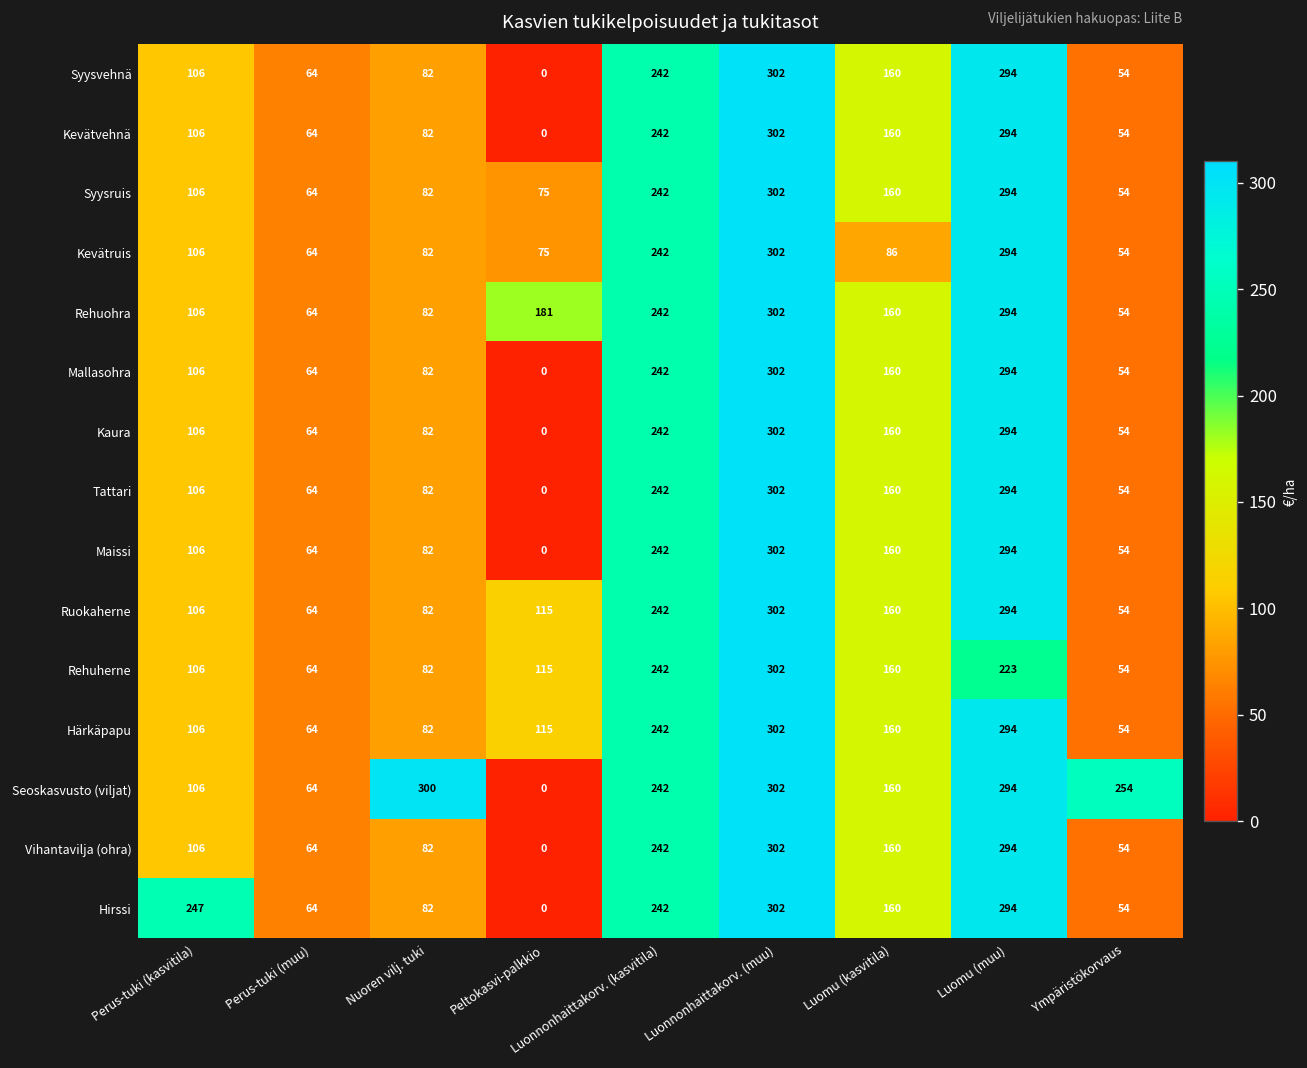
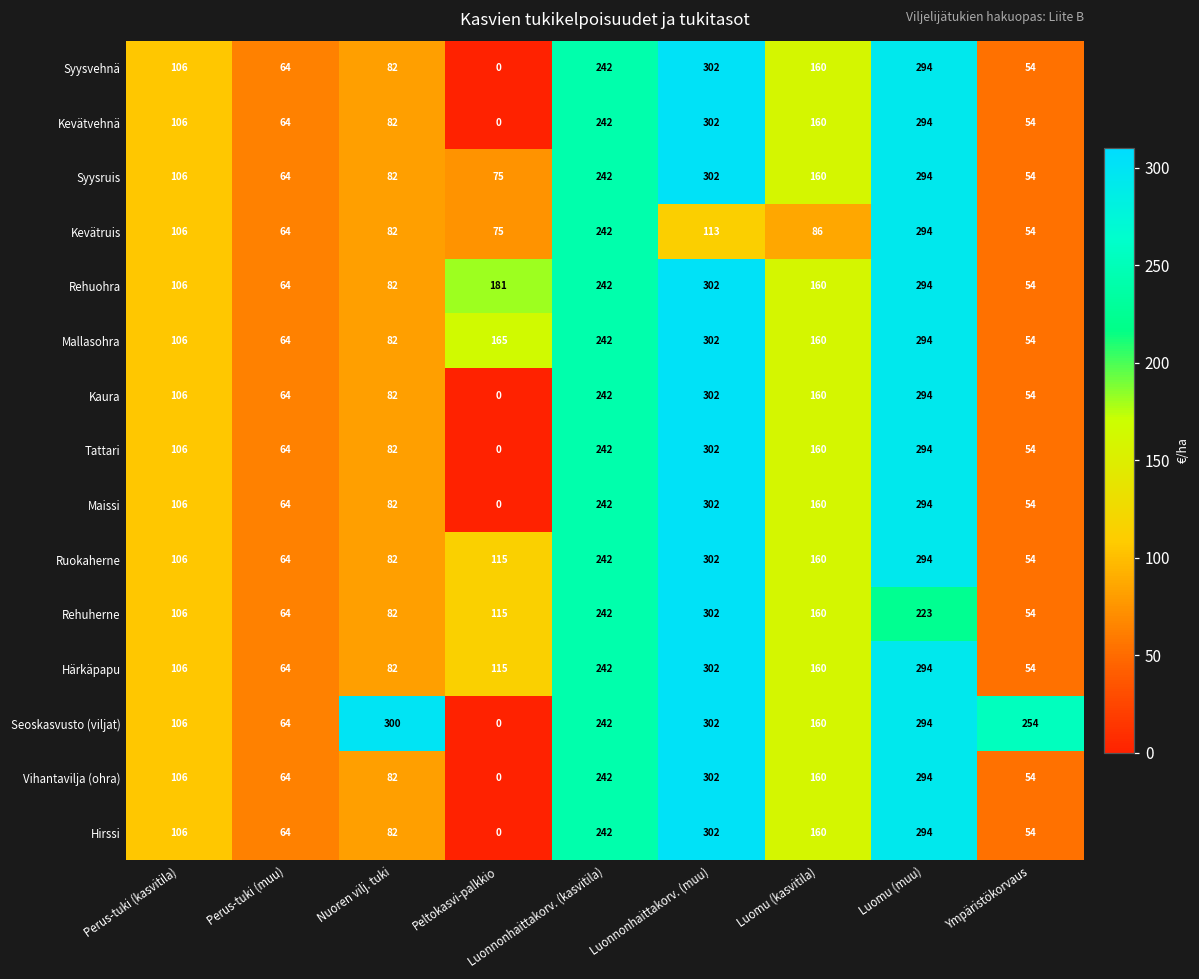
  {
    "Syysvehnä": {
      "Perus-tuki (kasvitila)": 106,
      "Perus-tuki (muu)": 64,
      "Nuoren vilj. tuki": 82,
      "Peltokasvi-palkkio": 0,
      "Luonnonhaittakorv. (kasvitila)": 242,
      "Luonnonhaittakorv. (muu)": 302,
      "Luomu (kasvitila)": 160,
      "Luomu (muu)": 294,
      "Ympäristökorvaus": 54
    },
    "Kevätvehnä": {
      "Perus-tuki (kasvitila)": 106,
      "Perus-tuki (muu)": 64,
      "Nuoren vilj. tuki": 82,
      "Peltokasvi-palkkio": 0,
      "Luonnonhaittakorv. (kasvitila)": 242,
      "Luonnonhaittakorv. (muu)": 302,
      "Luomu (kasvitila)": 160,
      "Luomu (muu)": 294,
      "Ympäristökorvaus": 54
    },
    "Syysruis": {
      "Perus-tuki (kasvitila)": 106,
      "Perus-tuki (muu)": 64,
      "Nuoren vilj. tuki": 82,
      "Peltokasvi-palkkio": 75,
      "Luonnonhaittakorv. (kasvitila)": 242,
      "Luonnonhaittakorv. (muu)": 302,
      "Luomu (kasvitila)": 160,
      "Luomu (muu)": 294,
      "Ympäristökorvaus": 54
    },
    "Kevätruis": {
      "Perus-tuki (kasvitila)": 106,
      "Perus-tuki (muu)": 64,
      "Nuoren vilj. tuki": 82,
      "Peltokasvi-palkkio": 75,
      "Luonnonhaittakorv. (kasvitila)": 242,
-     "Luonnonhaittakorv. (muu)": 302,
+     "Luonnonhaittakorv. (muu)": 113,
      "Luomu (kasvitila)": 86,
      "Luomu (muu)": 294,
      "Ympäristökorvaus": 54
    },
    "Rehuohra": {
      "Perus-tuki (kasvitila)": 106,
      "Perus-tuki (muu)": 64,
      "Nuoren vilj. tuki": 82,
      "Peltokasvi-palkkio": 181,
      "Luonnonhaittakorv. (kasvitila)": 242,
      "Luonnonhaittakorv. (muu)": 302,
      "Luomu (kasvitila)": 160,
      "Luomu (muu)": 294,
      "Ympäristökorvaus": 54
    },
    "Mallasohra": {
      "Perus-tuki (kasvitila)": 106,
      "Perus-tuki (muu)": 64,
      "Nuoren vilj. tuki": 82,
-     "Peltokasvi-palkkio": 0,
+     "Peltokasvi-palkkio": 165,
      "Luonnonhaittakorv. (kasvitila)": 242,
      "Luonnonhaittakorv. (muu)": 302,
      "Luomu (kasvitila)": 160,
      "Luomu (muu)": 294,
      "Ympäristökorvaus": 54
    },
    "Kaura": {
      "Perus-tuki (kasvitila)": 106,
      "Perus-tuki (muu)": 64,
      "Nuoren vilj. tuki": 82,
      "Peltokasvi-palkkio": 0,
      "Luonnonhaittakorv. (kasvitila)": 242,
      "Luonnonhaittakorv. (muu)": 302,
      "Luomu (kasvitila)": 160,
      "Luomu (muu)": 294,
      "Ympäristökorvaus": 54
    },
    "Tattari": {
      "Perus-tuki (kasvitila)": 106,
      "Perus-tuki (muu)": 64,
      "Nuoren vilj. tuki": 82,
      "Peltokasvi-palkkio": 0,
      "Luonnonhaittakorv. (kasvitila)": 242,
      "Luonnonhaittakorv. (muu)": 302,
      "Luomu (kasvitila)": 160,
      "Luomu (muu)": 294,
      "Ympäristökorvaus": 54
    },
    "Maissi": {
      "Perus-tuki (kasvitila)": 106,
      "Perus-tuki (muu)": 64,
      "Nuoren vilj. tuki": 82,
      "Peltokasvi-palkkio": 0,
      "Luonnonhaittakorv. (kasvitila)": 242,
      "Luonnonhaittakorv. (muu)": 302,
      "Luomu (kasvitila)": 160,
      "Luomu (muu)": 294,
      "Ympäristökorvaus": 54
    },
    "Ruokaherne": {
      "Perus-tuki (kasvitila)": 106,
      "Perus-tuki (muu)": 64,
      "Nuoren vilj. tuki": 82,
      "Peltokasvi-palkkio": 115,
      "Luonnonhaittakorv. (kasvitila)": 242,
      "Luonnonhaittakorv. (muu)": 302,
      "Luomu (kasvitila)": 160,
      "Luomu (muu)": 294,
      "Ympäristökorvaus": 54
    },
    "Rehuherne": {
      "Perus-tuki (kasvitila)": 106,
      "Perus-tuki (muu)": 64,
      "Nuoren vilj. tuki": 82,
      "Peltokasvi-palkkio": 115,
      "Luonnonhaittakorv. (kasvitila)": 242,
      "Luonnonhaittakorv. (muu)": 302,
      "Luomu (kasvitila)": 160,
      "Luomu (muu)": 223,
      "Ympäristökorvaus": 54
    },
    "Härkäpapu": {
      "Perus-tuki (kasvitila)": 106,
      "Perus-tuki (muu)": 64,
      "Nuoren vilj. tuki": 82,
      "Peltokasvi-palkkio": 115,
      "Luonnonhaittakorv. (kasvitila)": 242,
      "Luonnonhaittakorv. (muu)": 302,
      "Luomu (kasvitila)": 160,
      "Luomu (muu)": 294,
      "Ympäristökorvaus": 54
    },
    "Seoskasvusto (viljat)": {
      "Perus-tuki (kasvitila)": 106,
      "Perus-tuki (muu)": 64,
      "Nuoren vilj. tuki": 300,
      "Peltokasvi-palkkio": 0,
      "Luonnonhaittakorv. (kasvitila)": 242,
      "Luonnonhaittakorv. (muu)": 302,
      "Luomu (kasvitila)": 160,
      "Luomu (muu)": 294,
      "Ympäristökorvaus": 254
    },
    "Vihantavilja (ohra)": {
      "Perus-tuki (kasvitila)": 106,
      "Perus-tuki (muu)": 64,
      "Nuoren vilj. tuki": 82,
      "Peltokasvi-palkkio": 0,
      "Luonnonhaittakorv. (kasvitila)": 242,
      "Luonnonhaittakorv. (muu)": 302,
      "Luomu (kasvitila)": 160,
      "Luomu (muu)": 294,
      "Ympäristökorvaus": 54
    },
    "Hirssi": {
-     "Perus-tuki (kasvitila)": 247,
+     "Perus-tuki (kasvitila)": 106,
      "Perus-tuki (muu)": 64,
      "Nuoren vilj. tuki": 82,
      "Peltokasvi-palkkio": 0,
      "Luonnonhaittakorv. (kasvitila)": 242,
      "Luonnonhaittakorv. (muu)": 302,
      "Luomu (kasvitila)": 160,
      "Luomu (muu)": 294,
      "Ympäristökorvaus": 54
    }
  }
